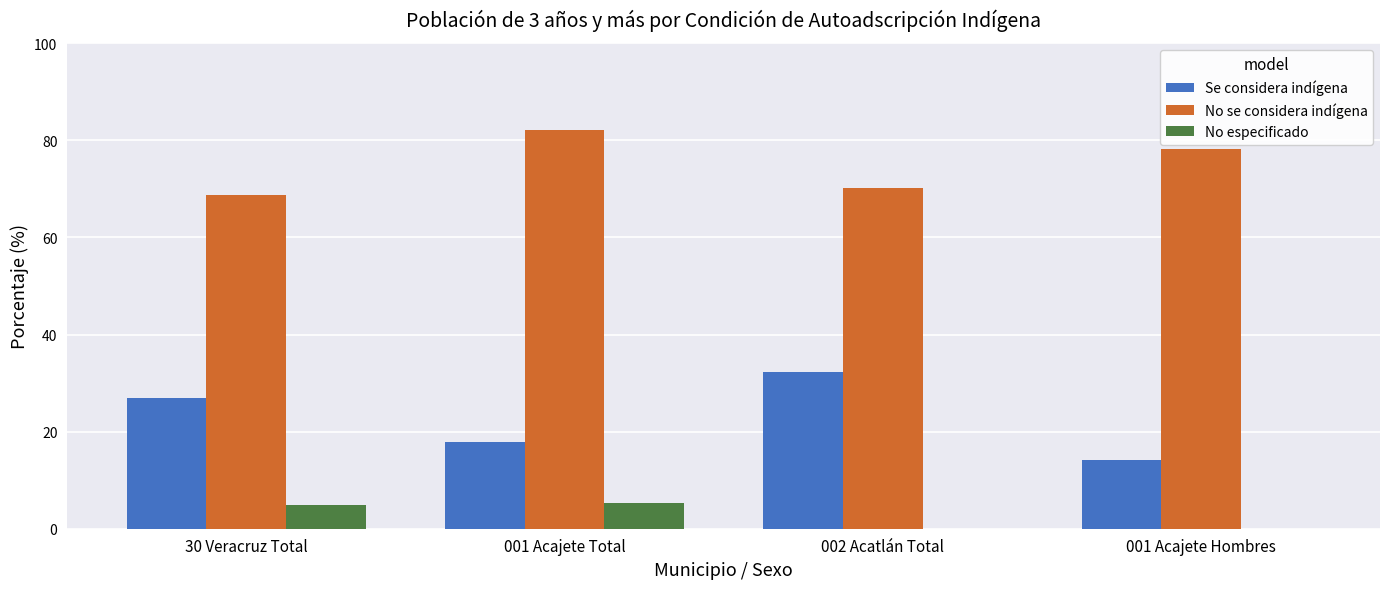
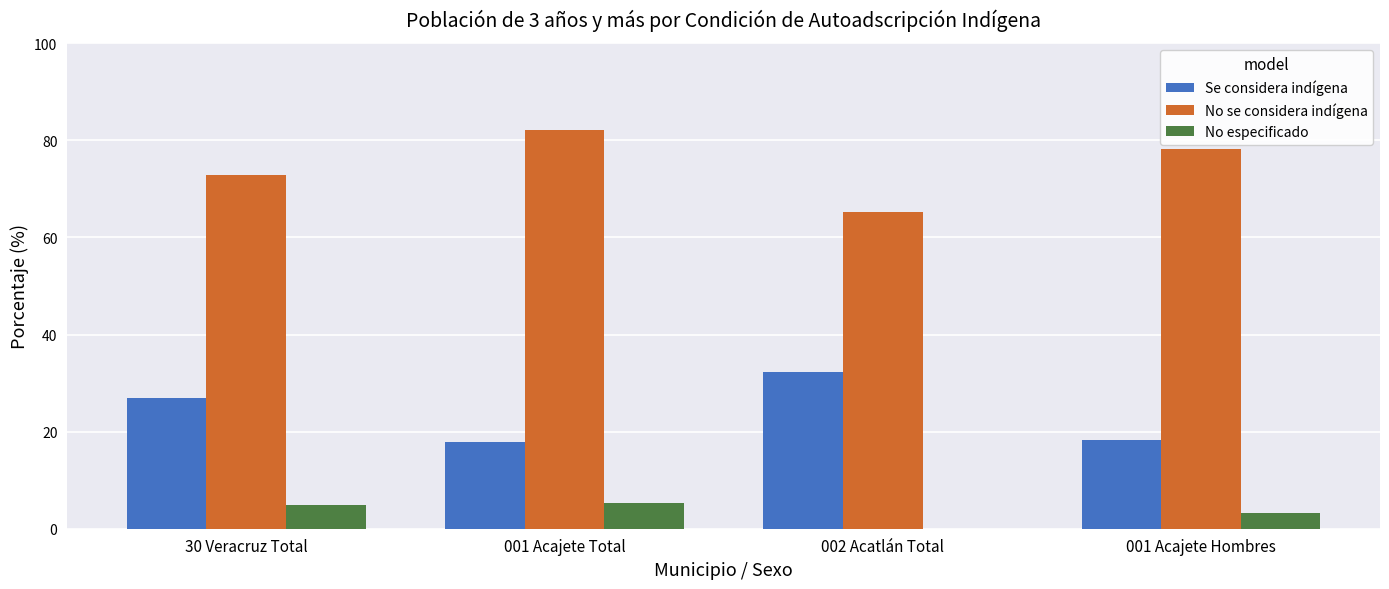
  {
    "Se considera indígena": {
      "30 Veracruz Total": 27,
      "001 Acajete Total": 18,
      "002 Acatlán Total": 32,
-     "001 Acajete Hombres": 14
+     "001 Acajete Hombres": 18
    },
    "No se considera indígena": {
-     "30 Veracruz Total": 69,
+     "30 Veracruz Total": 73,
      "001 Acajete Total": 82,
-     "002 Acatlán Total": 70,
+     "002 Acatlán Total": 65,
      "001 Acajete Hombres": 78
    },
    "No especificado": {
      "30 Veracruz Total": 5,
      "001 Acajete Total": 5,
      "002 Acatlán Total": 0,
-     "001 Acajete Hombres": 0
+     "001 Acajete Hombres": 3
    }
  }
